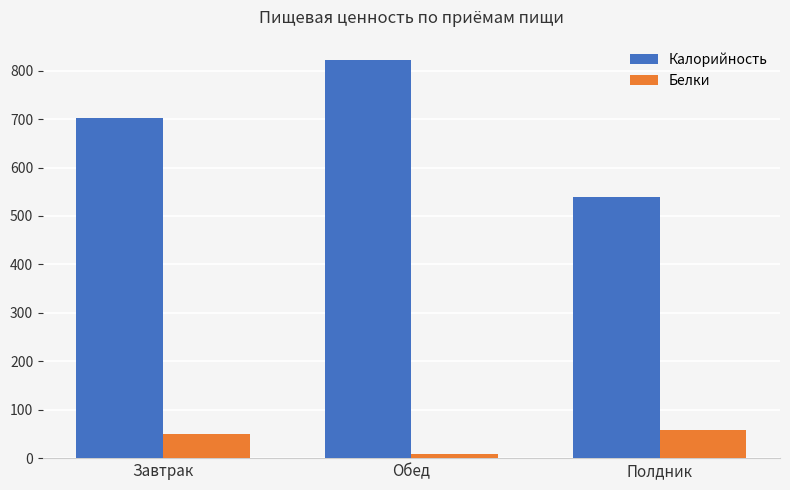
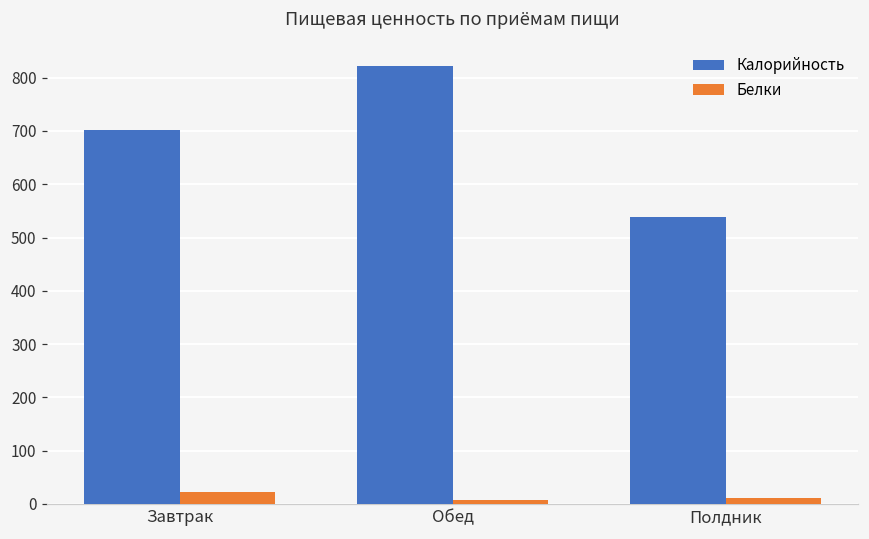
  {
    "Калорийность": {
      "Завтрак": 700,
      "Обед": 820,
      "Полдник": 540
    },
    "Белки": {
-     "Завтрак": 50,
+     "Завтрак": 20,
      "Обед": 10,
-     "Полдник": 60
+     "Полдник": 10
    }
  }
